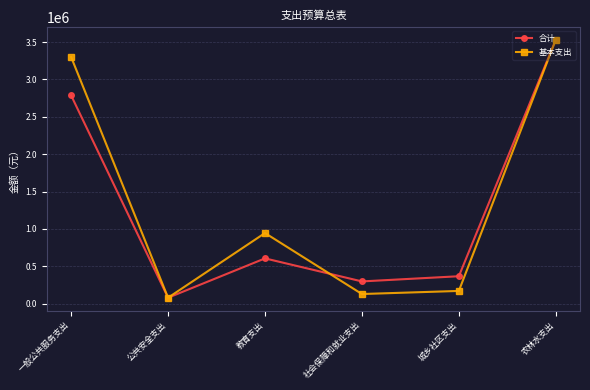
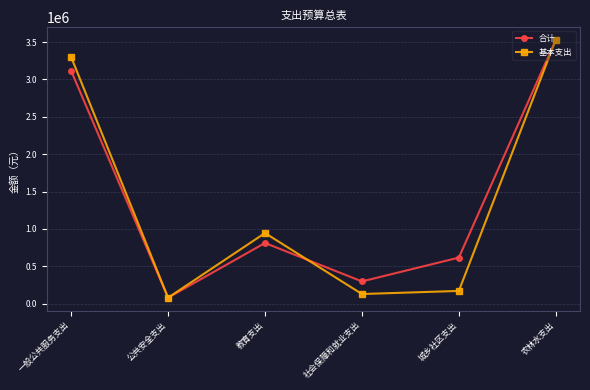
  {
    "合计": {
-     "一般公共服务支出": 2800000,
-     "教育支出": 600000,
+     "一般公共服务支出": 3100000,
+     "教育支出": 800000,
      "社会保障和就业支出": 300000,
-     "城乡社区支出": 400000
+     "城乡社区支出": 600000
    },
    "基本支出": {
      "一般公共服务支出": 3300000,
      "教育支出": 900000,
      "社会保障和就业支出": 100000,
      "城乡社区支出": 200000
    }
  }
